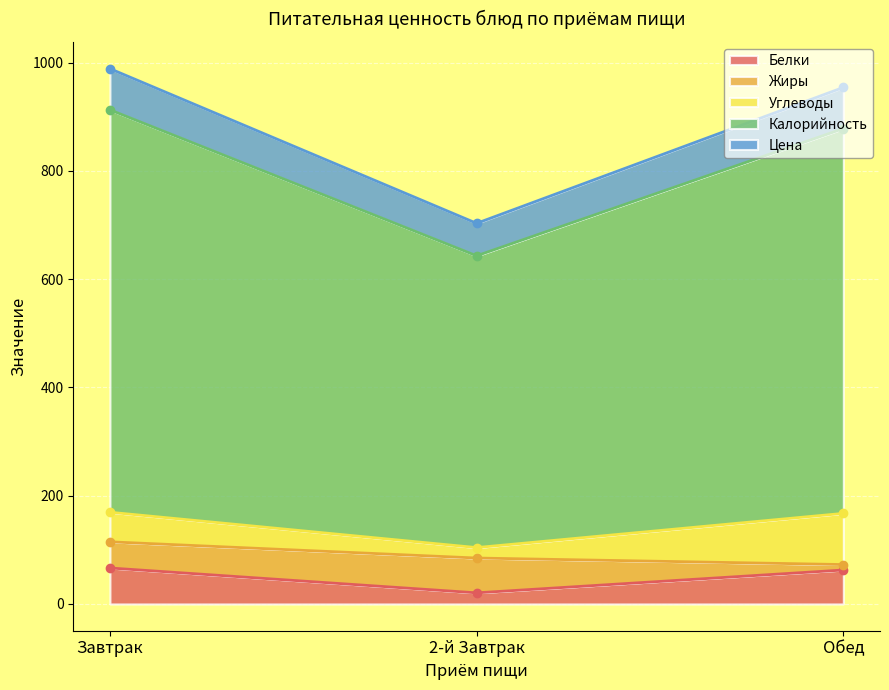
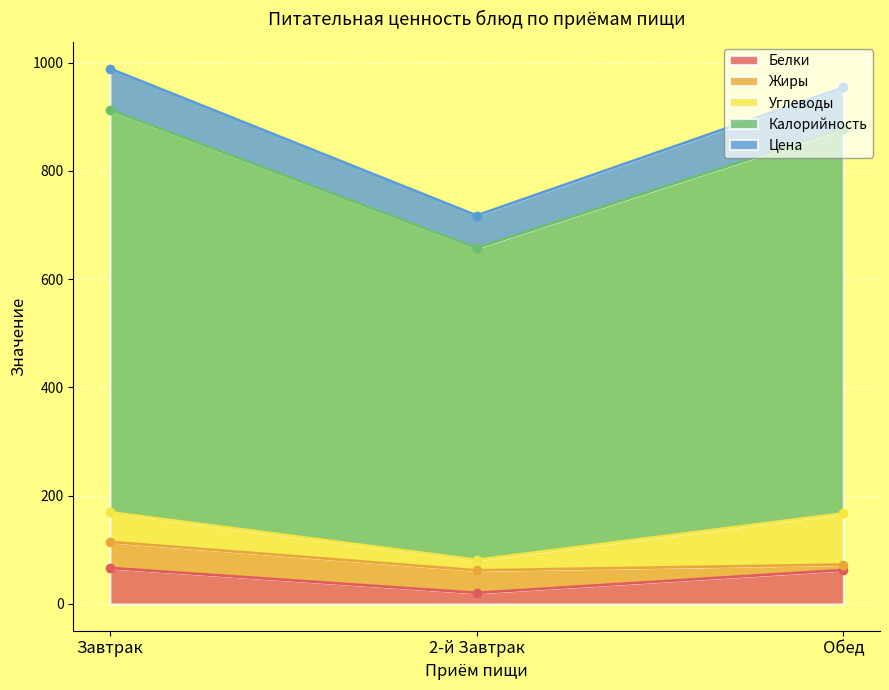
  {
    "Белки": {
      "Завтрак": 70,
      "2-й Завтрак": 20,
      "Обед": 60
    },
    "Жиры": {
      "Завтрак": 50,
-     "2-й Завтрак": 60,
+     "2-й Завтрак": 40,
      "Обед": 10
    },
    "Углеводы": {
      "Завтрак": 50,
      "2-й Завтрак": 20,
      "Обед": 90
    },
    "Калорийность": {
      "Завтрак": 740,
-     "2-й Завтрак": 540
+     "2-й Завтрак": 580
    },
    "Цена": {
      "Завтрак": 80,
      "2-й Завтрак": 60
    }
  }
